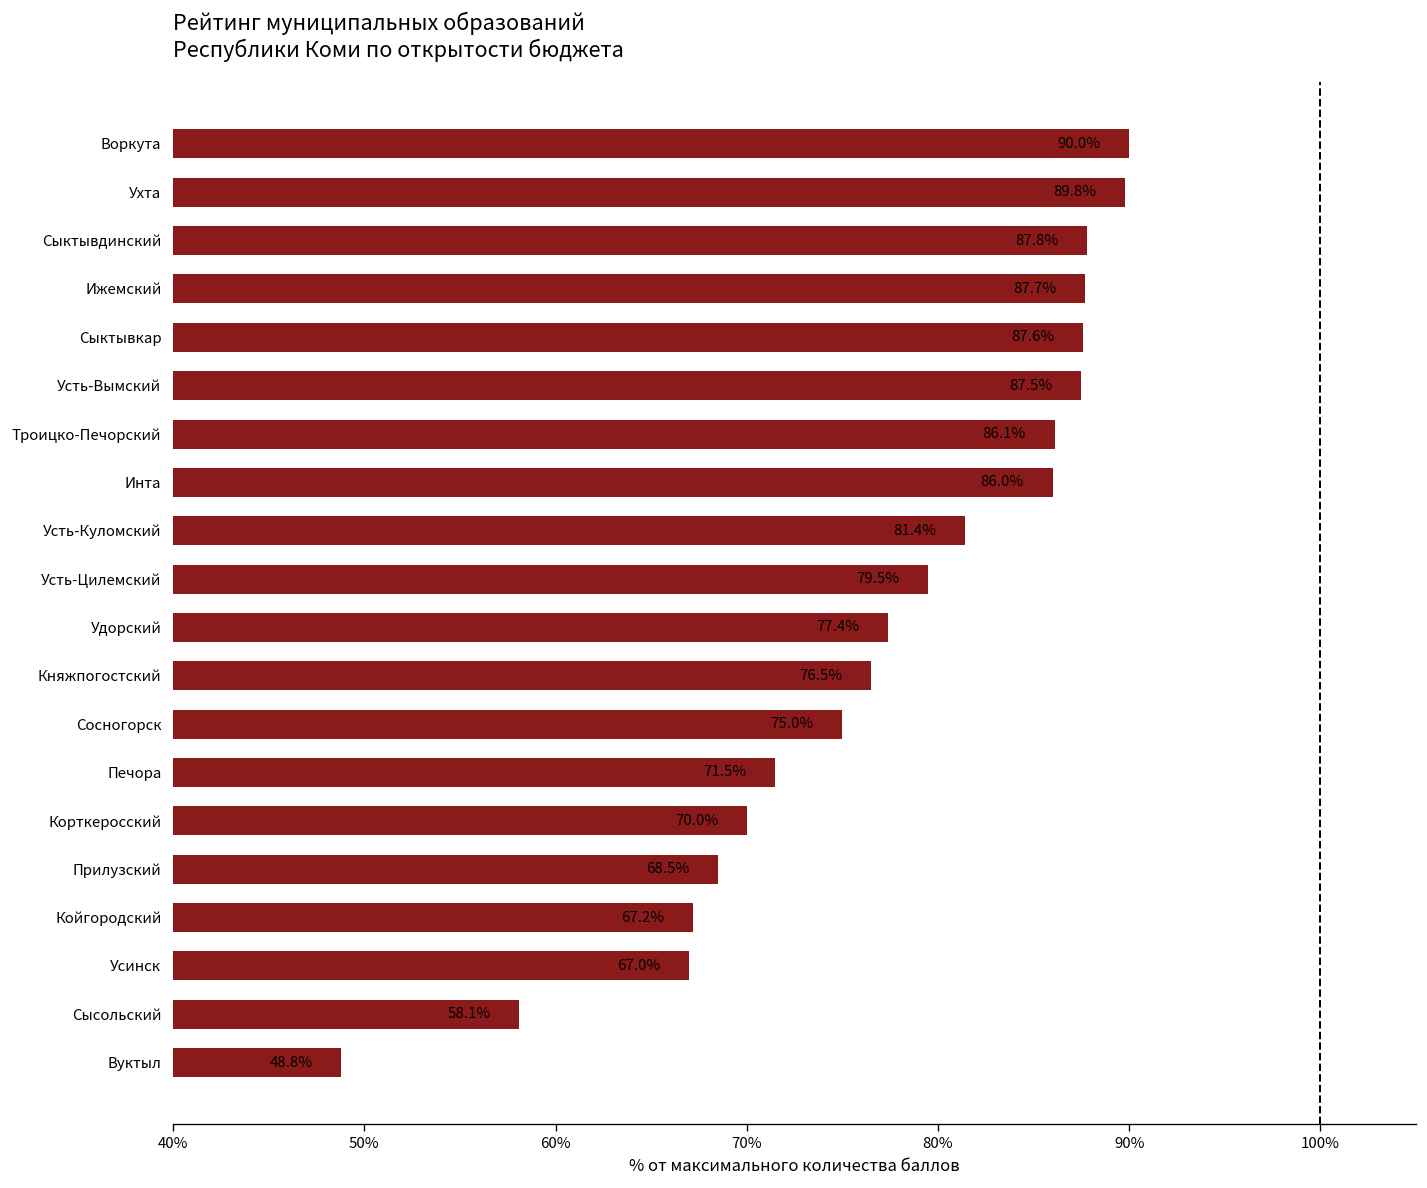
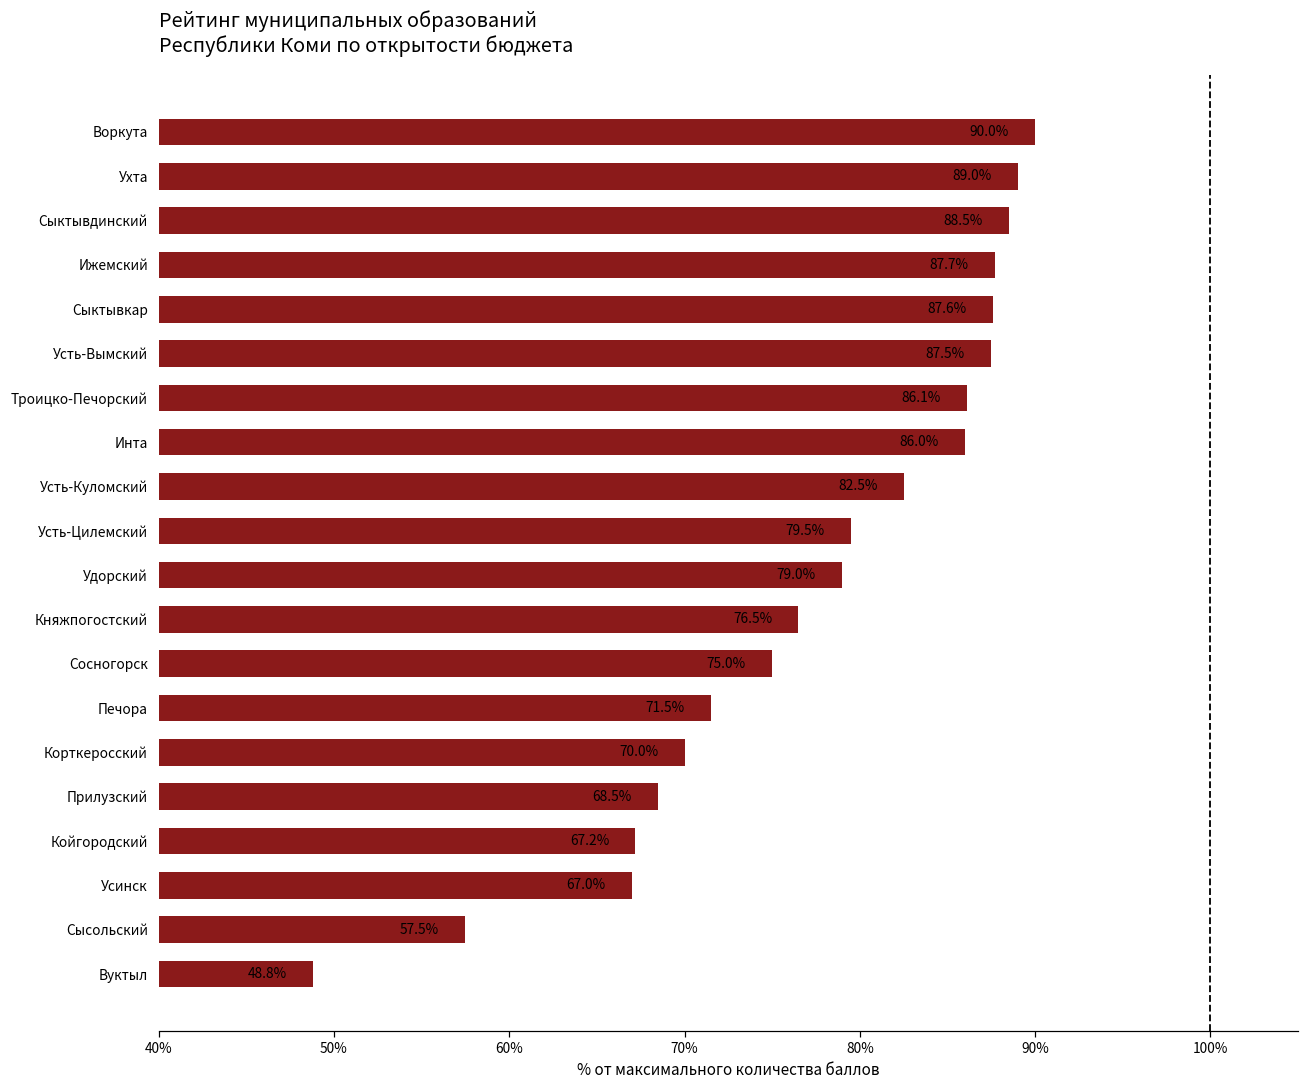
  {
    "Воркута": "90.0%",
-   "Ухта": "89.8%",
-   "Сыктывдинский": "87.8%",
+   "Ухта": "89.0%",
+   "Сыктывдинский": "88.5%",
    "Ижемский": "87.7%",
    "Сыктывкар": "87.6%",
    "Усть-Вымский": "87.5%",
    "Троицко-Печорский": "86.1%",
    "Инта": "86.0%",
-   "Усть-Куломский": "81.4%",
+   "Усть-Куломский": "82.5%",
    "Усть-Цилемский": "79.5%",
-   "Удорский": "77.4%",
+   "Удорский": "79.0%",
    "Княжпогостский": "76.5%",
    "Сосногорск": "75.0%",
    "Печора": "71.5%",
    "Корткеросский": "70.0%",
    "Прилузский": "68.5%",
    "Койгородский": "67.2%",
    "Усинск": "67.0%",
-   "Сысольский": "58.1%",
+   "Сысольский": "57.5%",
    "Вуктыл": "48.8%"
  }
